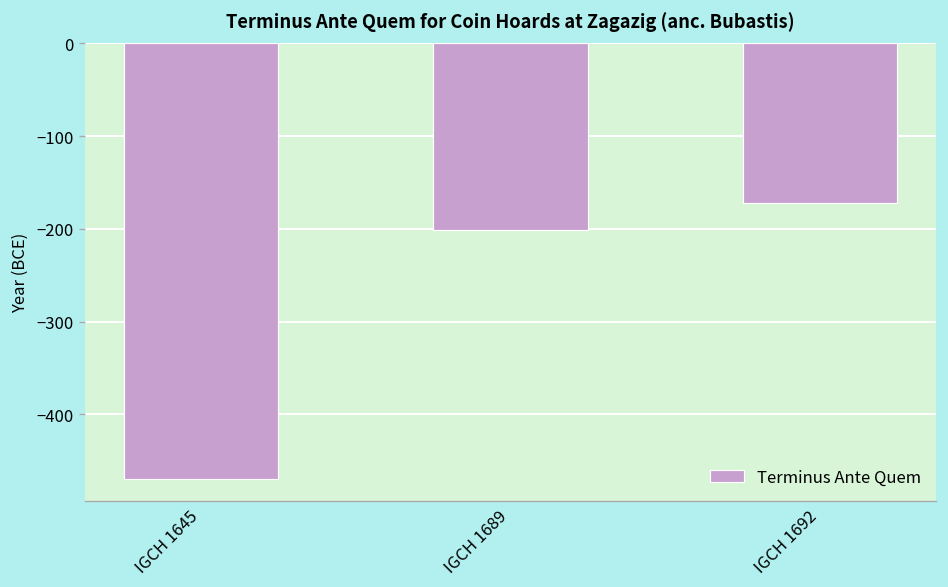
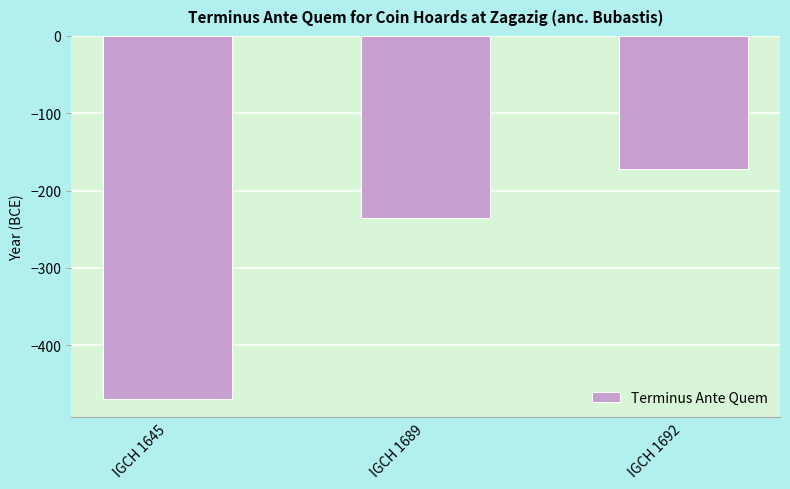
  {
    "IGCH 1645": -470,
-   "IGCH 1689": -200,
+   "IGCH 1689": -240,
    "IGCH 1692": -170
  }
